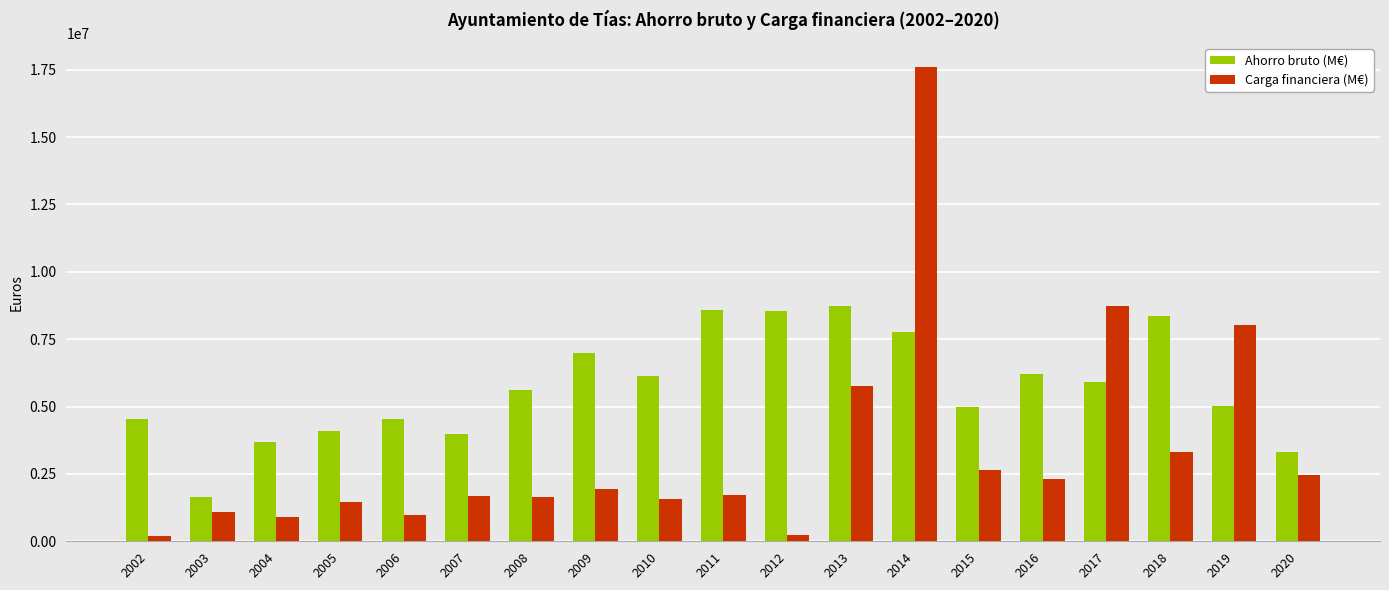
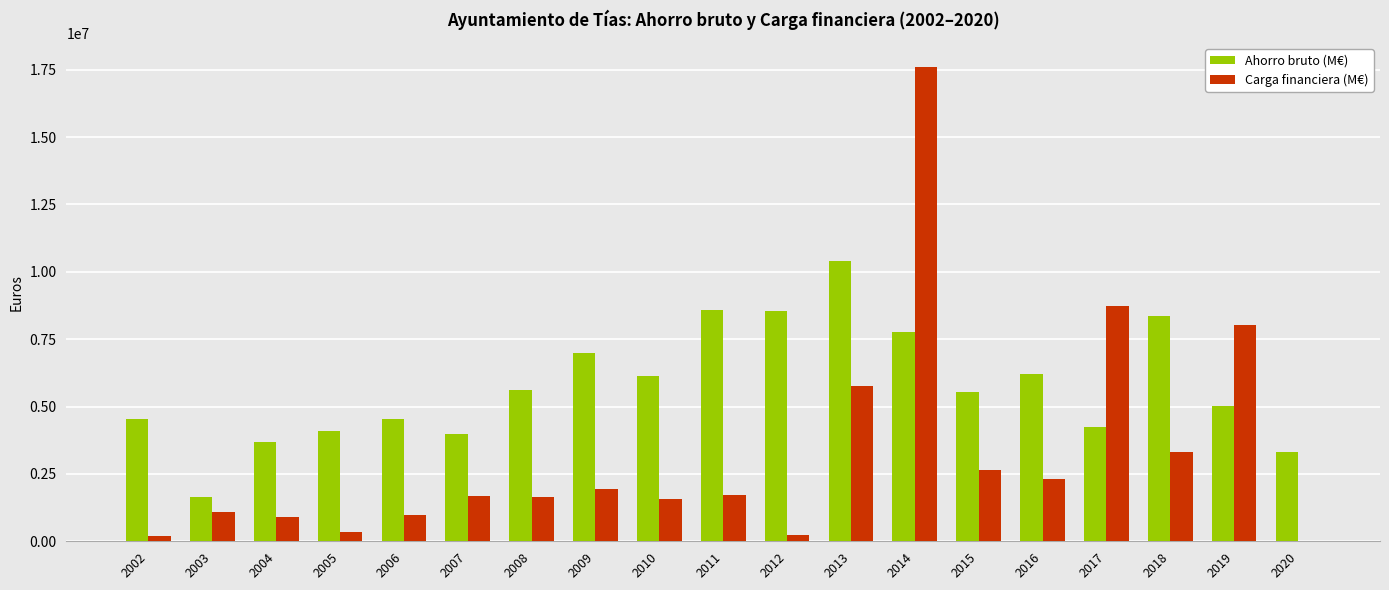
  {
    "Ahorro bruto (M€)": {
      "2002": 4600000,
      "2003": 1600000,
      "2004": 3700000,
      "2005": 4100000,
      "2006": 4500000,
      "2007": 4000000,
      "2008": 5600000,
      "2009": 7000000,
      "2010": 6100000,
      "2011": 8600000,
      "2012": 8500000,
-     "2013": 8700000,
+     "2013": 10400000,
      "2014": 7800000,
-     "2015": 5000000,
+     "2015": 5500000,
      "2016": 6200000,
-     "2017": 5900000,
+     "2017": 4200000,
      "2018": 8400000,
      "2019": 5000000,
      "2020": 3300000
    },
    "Carga financiera (M€)": {
      "2002": 200000,
      "2003": 1100000,
      "2004": 900000,
-     "2005": 1400000,
+     "2005": 300000,
      "2006": 1000000,
      "2007": 1700000,
      "2008": 1600000,
      "2009": 1900000,
      "2010": 1600000,
      "2011": 1700000,
      "2012": 200000,
      "2013": 5800000,
      "2014": 17600000,
      "2015": 2600000,
      "2016": 2300000,
      "2017": 8700000,
      "2018": 3300000,
      "2019": 8000000,
-     "2020": 2500000
+     "2020": 0
    }
  }
